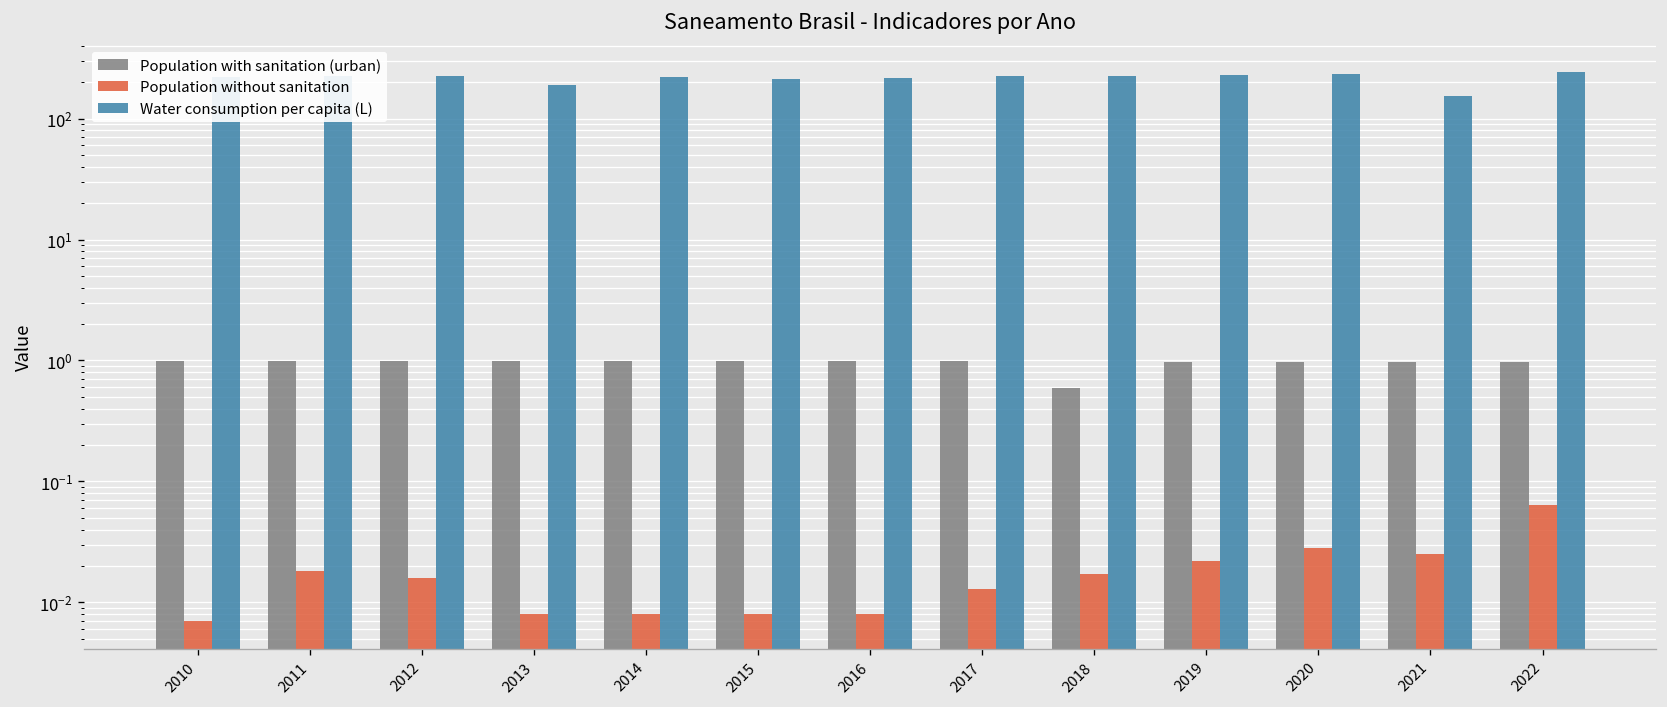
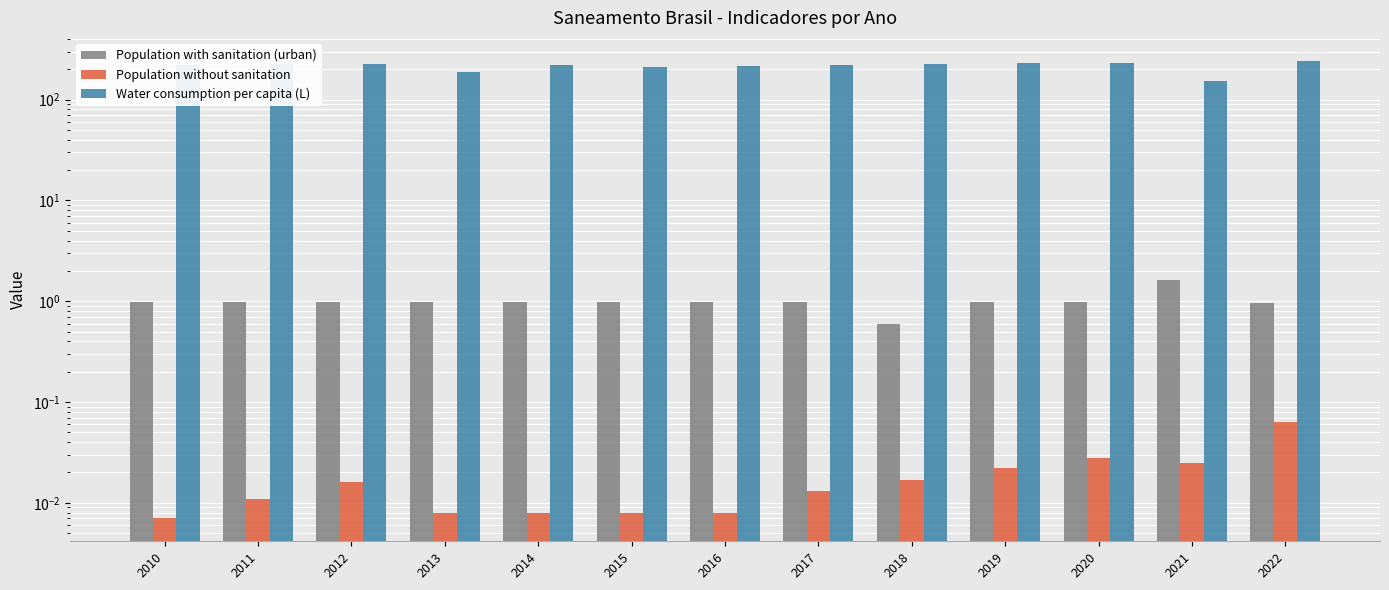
  {
    "Population with sanitation (urban)": {
      "2010": 1.0,
      "2011": 1.0,
      "2012": 1.0,
      "2013": 1.0,
      "2014": 1.0,
      "2015": 1.0,
      "2016": 1.0,
      "2017": 1.0,
      "2018": 0.6,
      "2019": 1.0,
      "2020": 1.0,
-     "2021": 1.0,
+     "2021": 1.6,
      "2022": 1.0
    },
    "Population without sanitation": {
      "2010": 0.007,
-     "2011": 0.018,
+     "2011": 0.011,
      "2012": 0.016,
      "2013": 0.008,
      "2014": 0.008,
      "2015": 0.008,
      "2016": 0.008,
      "2017": 0.013,
      "2018": 0.017,
      "2019": 0.022,
      "2020": 0.028,
      "2021": 0.025,
      "2022": 0.06
    },
    "Water consumption per capita (L)": {
      "2012": 230,
      "2013": 190,
      "2014": 220,
      "2015": 210,
      "2016": 210,
      "2017": 220,
      "2018": 230,
      "2019": 230,
      "2020": 230,
      "2021": 150,
      "2022": 240
    }
  }
